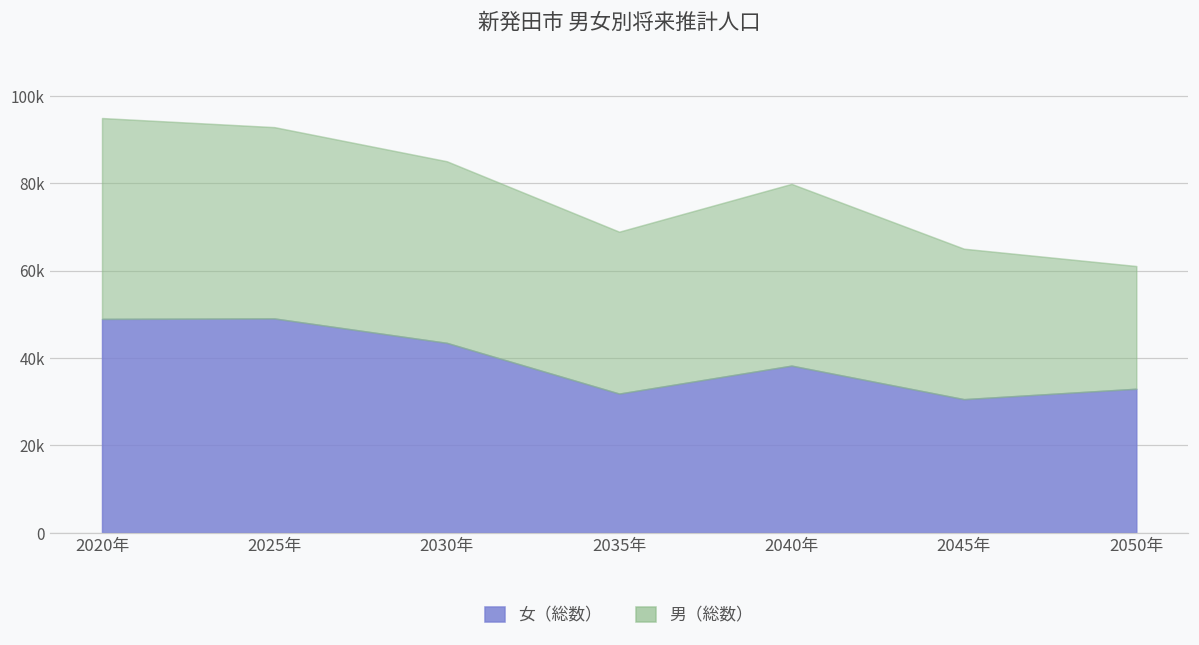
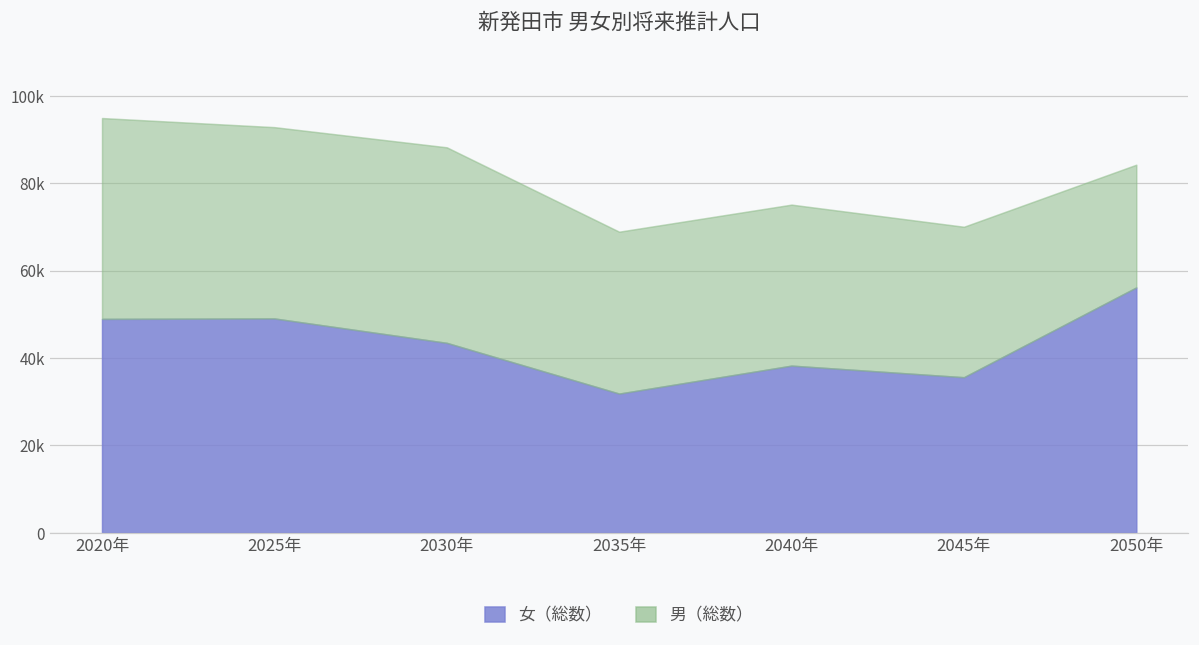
  {
    "女（総数）": {
      "2020年": 49000,
      "2025年": 49000,
      "2030年": 43000,
      "2035年": 32000,
      "2040年": 38000,
-     "2045年": 31000,
-     "2050年": 33000
+     "2045年": 36000,
+     "2050年": 56000
    },
    "男（総数）": {
      "2020年": 46000,
      "2025年": 44000,
-     "2030年": 42000,
+     "2030年": 45000,
      "2035年": 37000,
-     "2040年": 42000,
+     "2040年": 37000,
      "2045年": 34000,
      "2050年": 28000
    }
  }
